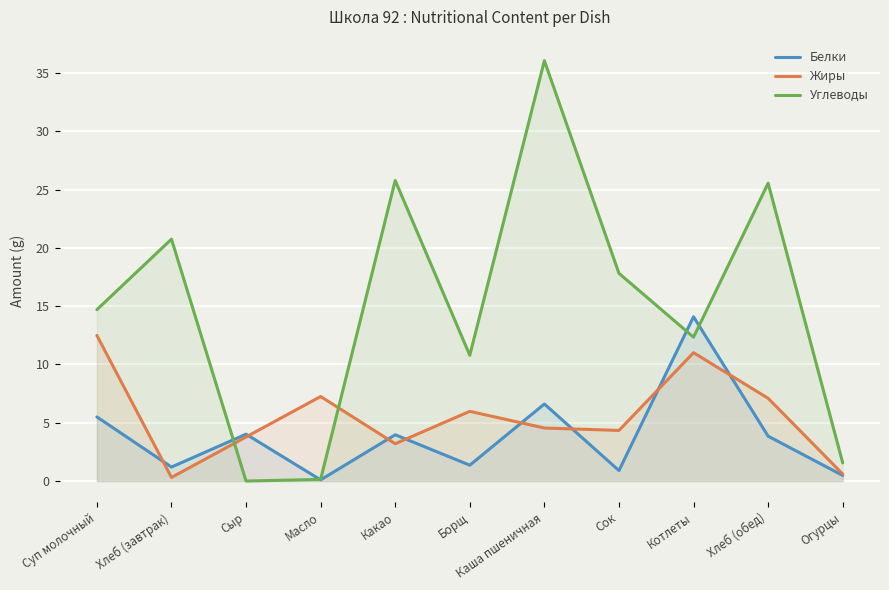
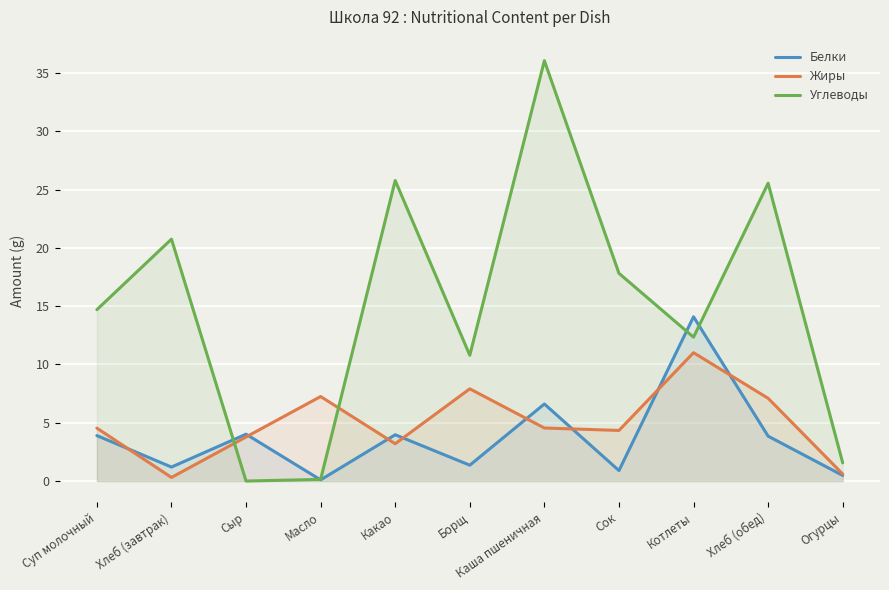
  {
    "Белки": {
-     "Суп молочный": 5.5,
+     "Суп молочный": 3.9,
      "Хлеб (завтрак)": 1.2,
      "Сыр": 4.0,
      "Какао": 4.0,
      "Борщ": 1.4,
      "Каша пшеничная": 6.6,
      "Сок": 0.9,
      "Котлеты": 14.1,
      "Хлеб (обед)": 3.9
    },
    "Жиры": {
-     "Суп молочный": 12.5,
+     "Суп молочный": 4.5,
      "Хлеб (завтрак)": 0.3,
      "Сыр": 3.8,
      "Масло": 7.3,
      "Какао": 3.2,
-     "Борщ": 6.0,
+     "Борщ": 7.9,
      "Каша пшеничная": 4.6,
      "Сок": 4.3,
      "Котлеты": 11.0,
      "Хлеб (обед)": 7.1
    },
    "Углеводы": {
      "Суп молочный": 14.7,
      "Хлеб (завтрак)": 20.8,
      "Сыр": 0.0,
      "Какао": 25.8,
      "Борщ": 10.8,
      "Каша пшеничная": 36.1,
      "Сок": 17.8,
      "Котлеты": 12.3,
      "Хлеб (обед)": 25.6,
      "Огурцы": 1.6
    }
  }
